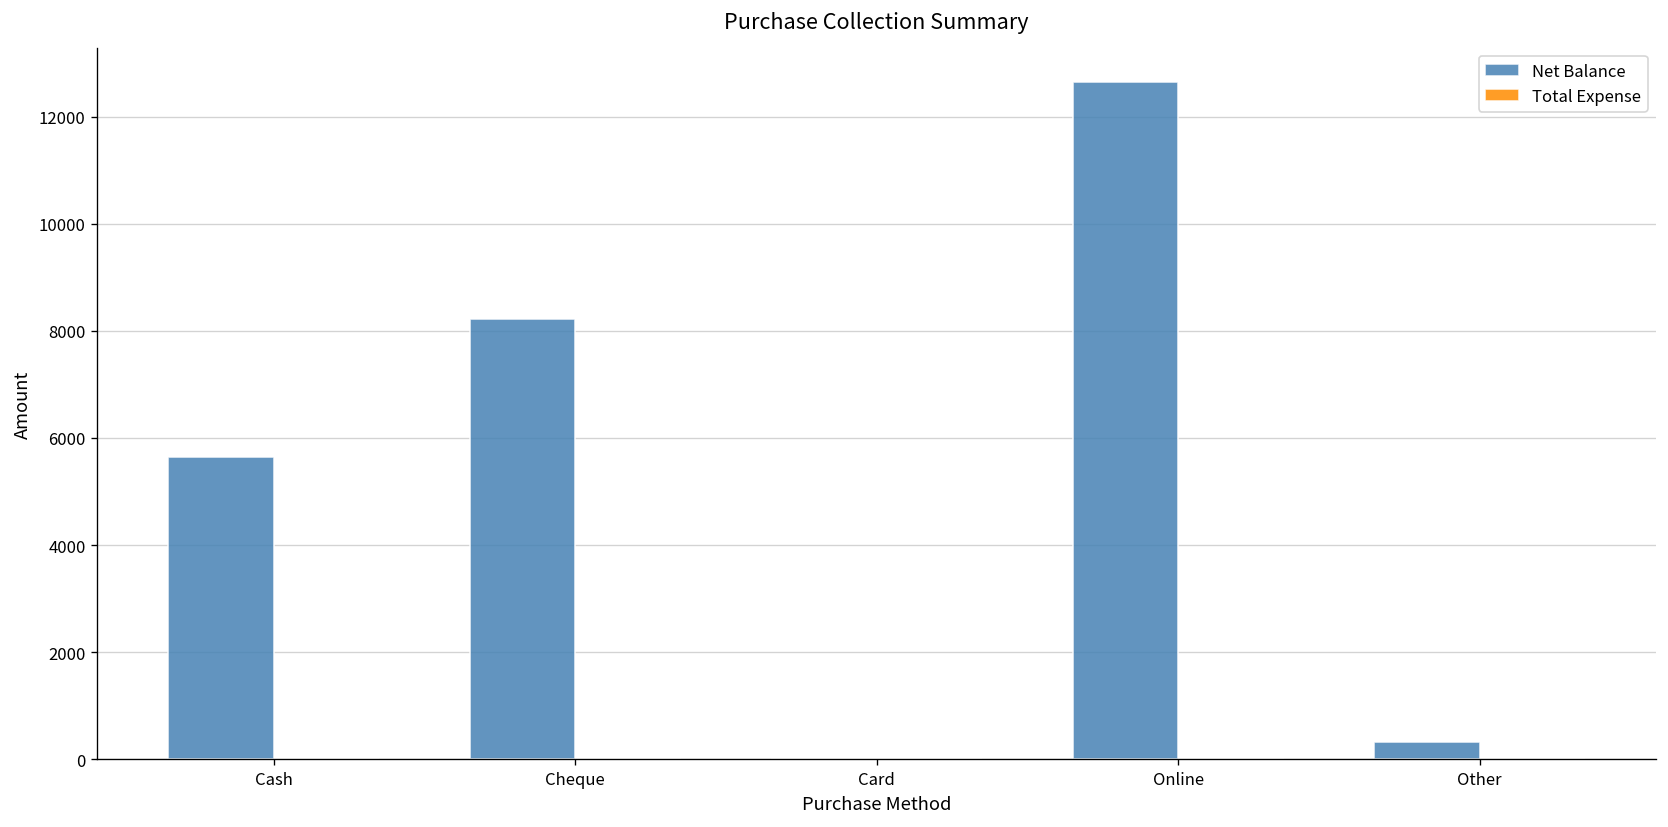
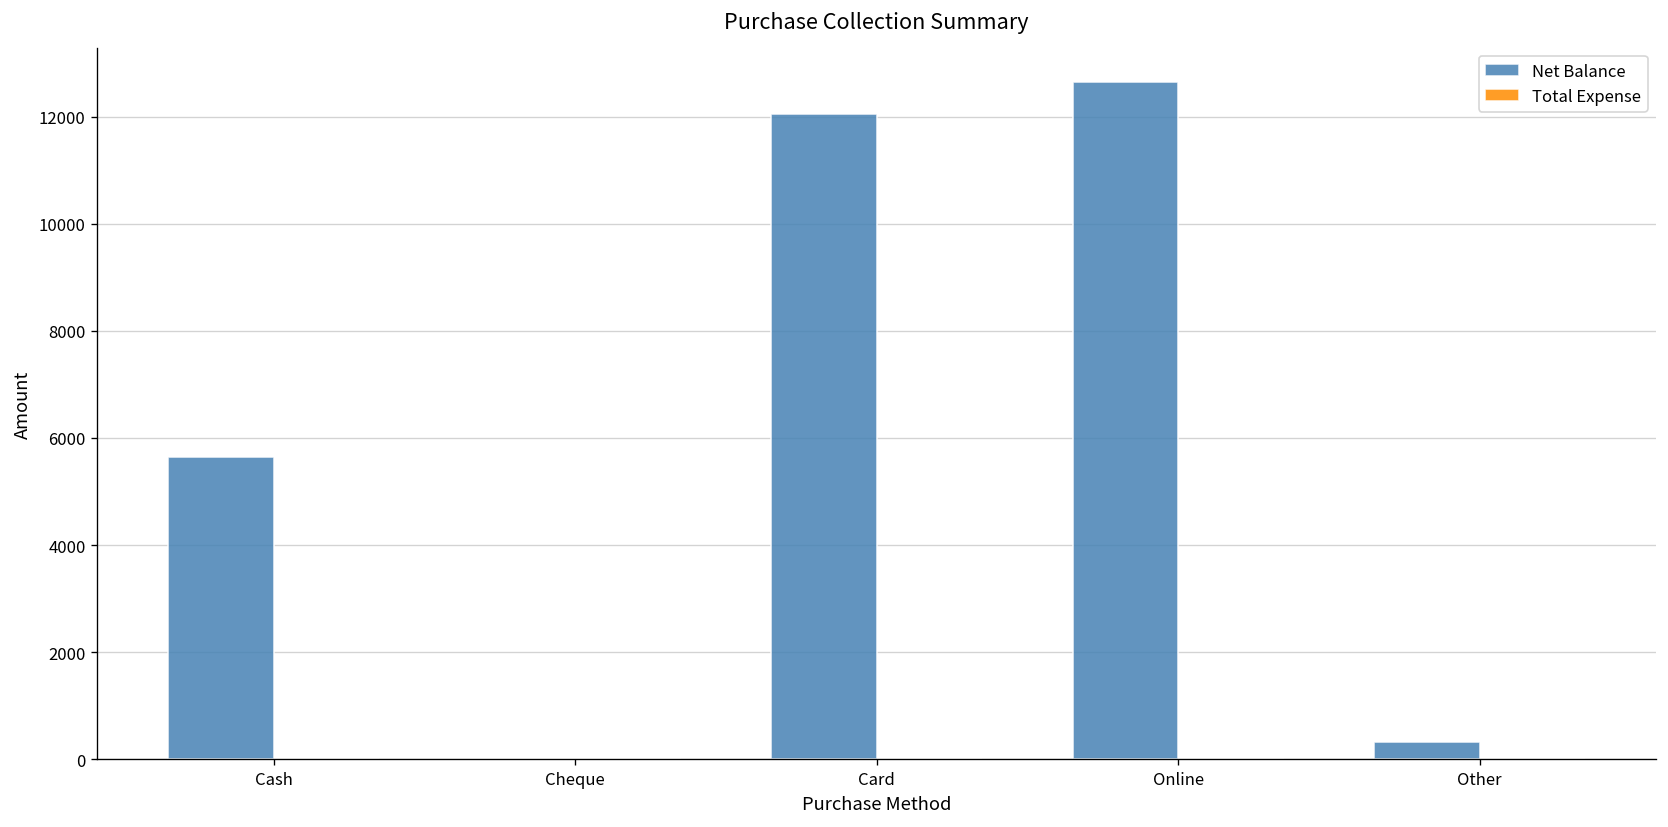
  {
    "Net Balance": {
      "Cash": 5700,
-     "Cheque": 8200,
-     "Card": 0,
+     "Cheque": 0,
+     "Card": 12100,
      "Online": 12700,
      "Other": 300
    },
    "Total Expense": {
      "Cash": 0,
      "Cheque": 0,
      "Card": 0,
      "Online": 0,
      "Other": 0
    }
  }
